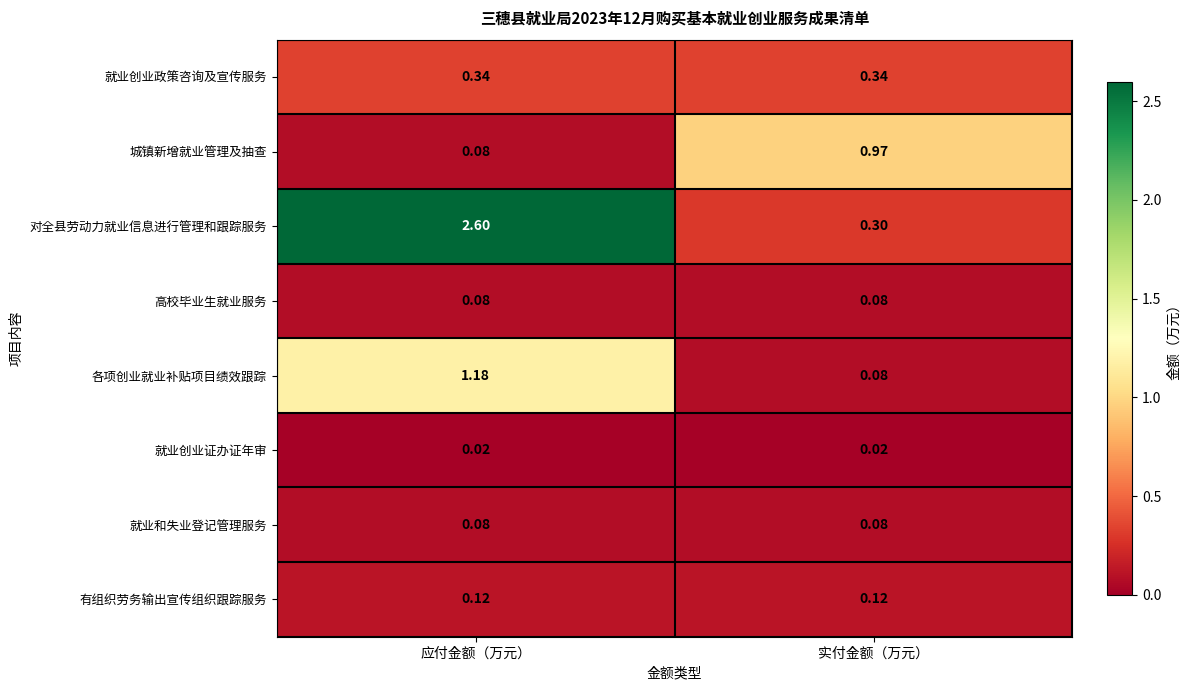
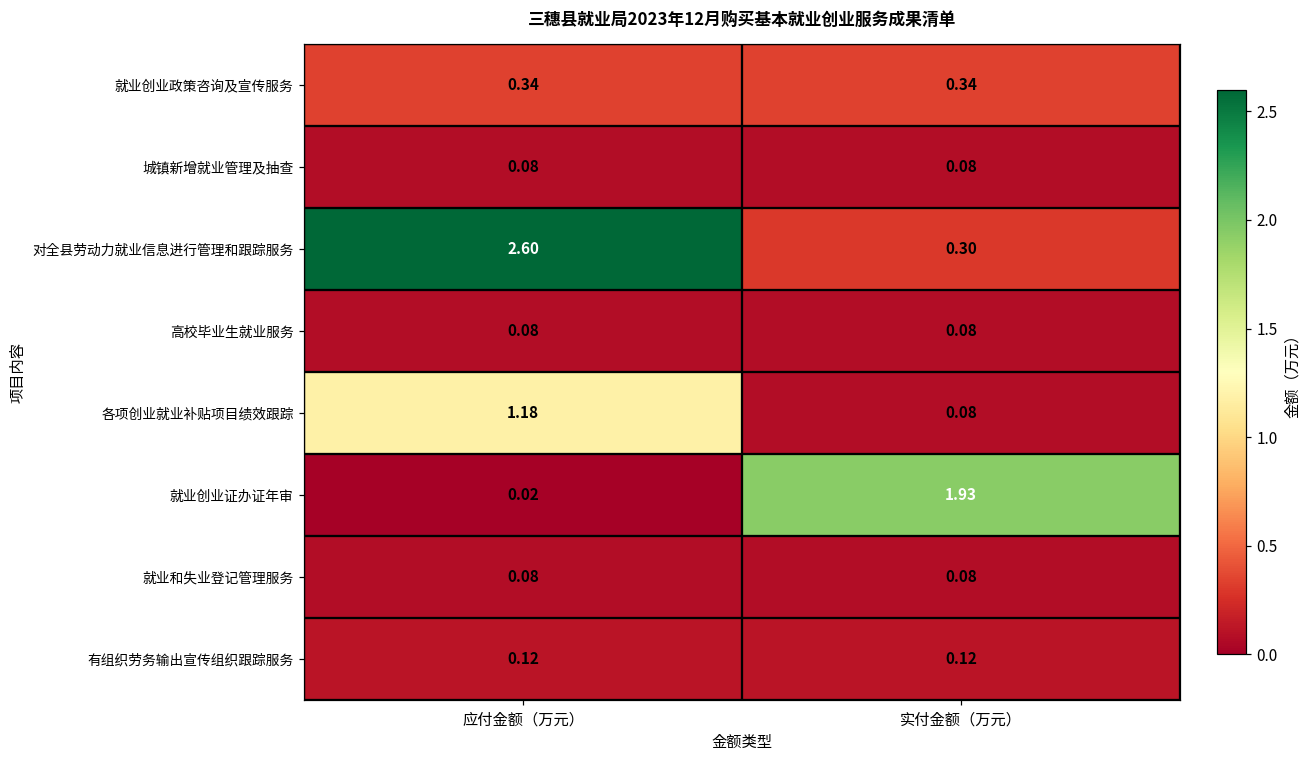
  {
    "就业创业政策咨询及宣传服务": {
      "应付金额（万元）": 0.34,
      "实付金额（万元）": 0.34
    },
    "城镇新增就业管理及抽查": {
      "应付金额（万元）": 0.08,
-     "实付金额（万元）": 0.97
+     "实付金额（万元）": 0.08
    },
    "对全县劳动力就业信息进行管理和跟踪服务": {
      "应付金额（万元）": 2.60,
      "实付金额（万元）": 0.30
    },
    "高校毕业生就业服务": {
      "应付金额（万元）": 0.08,
      "实付金额（万元）": 0.08
    },
    "各项创业就业补贴项目绩效跟踪": {
      "应付金额（万元）": 1.18,
      "实付金额（万元）": 0.08
    },
    "就业创业证办证年审": {
      "应付金额（万元）": 0.02,
-     "实付金额（万元）": 0.02
+     "实付金额（万元）": 1.93
    },
    "就业和失业登记管理服务": {
      "应付金额（万元）": 0.08,
      "实付金额（万元）": 0.08
    },
    "有组织劳务输出宣传组织跟踪服务": {
      "应付金额（万元）": 0.12,
      "实付金额（万元）": 0.12
    }
  }
